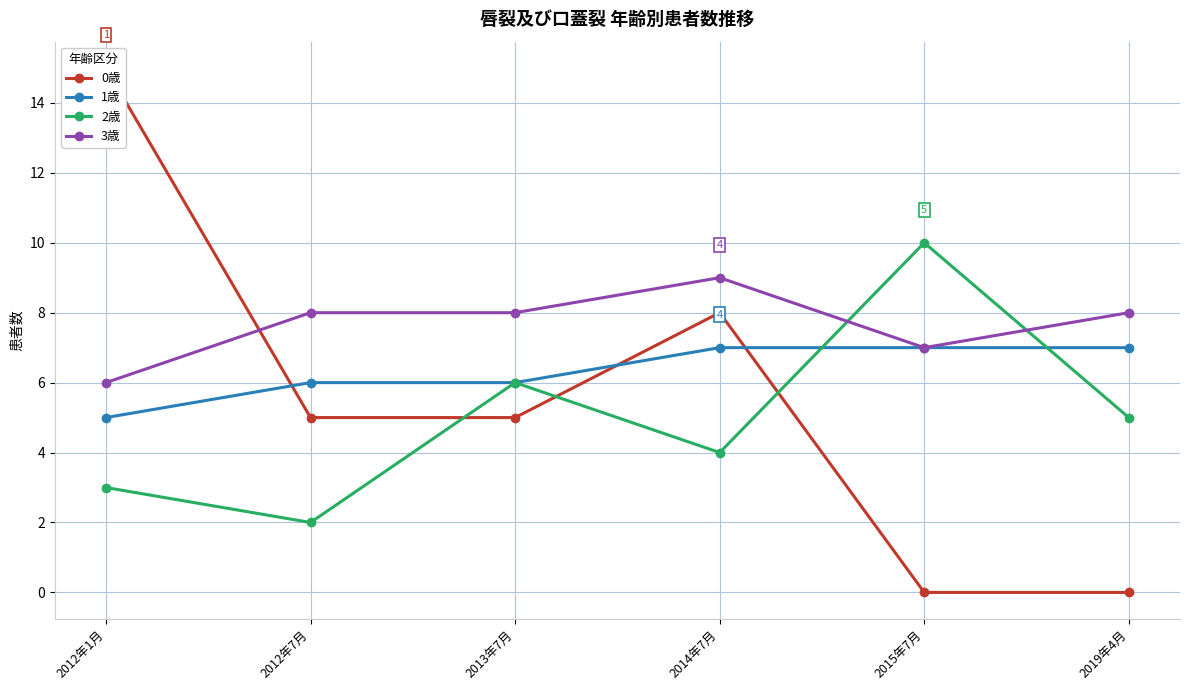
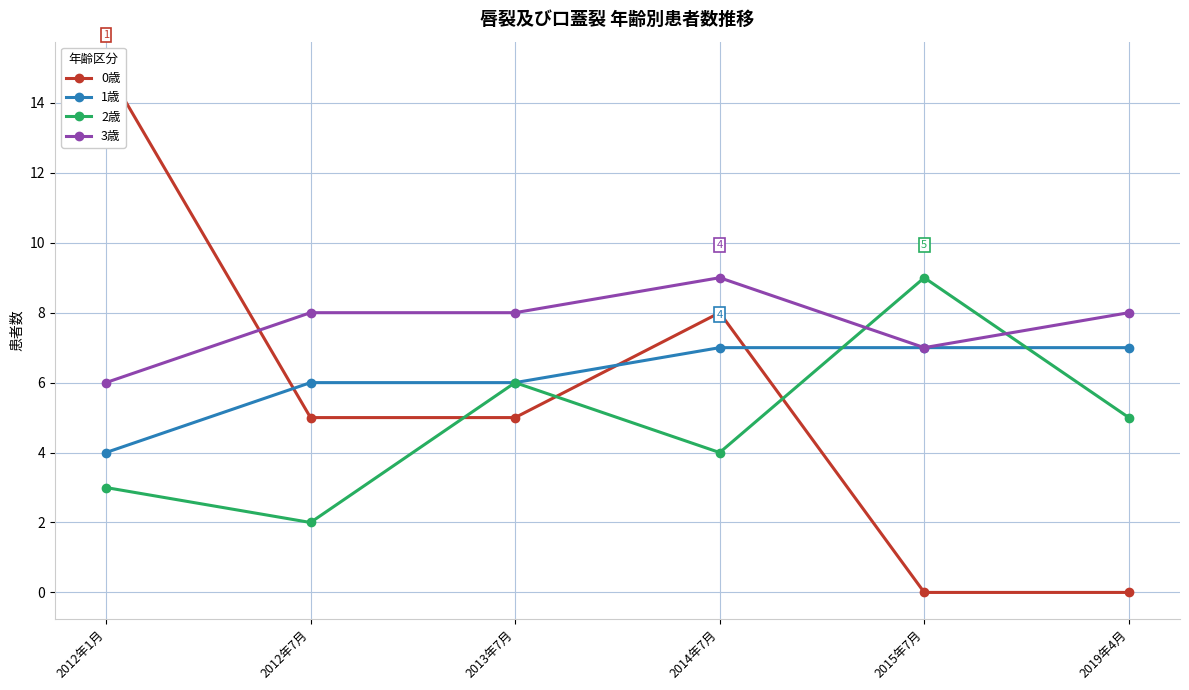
  {
    "0歳": {
      "2012年7月": 5,
      "2013年7月": 5,
      "2015年7月": 0,
      "2019年4月": 0
    },
    "1歳": {
-     "2012年1月": 5,
+     "2012年1月": 4,
      "2012年7月": 6,
      "2014年7月": 7,
      "2019年4月": 7
    },
    "2歳": {
      "2012年1月": 3,
      "2012年7月": 2,
      "2014年7月": 4,
-     "2015年7月": 10,
+     "2015年7月": 9,
      "2019年4月": 5
    },
    "3歳": {
      "2012年1月": 6,
      "2012年7月": 8,
      "2013年7月": 8,
      "2014年7月": 9,
      "2019年4月": 8
    }
  }
